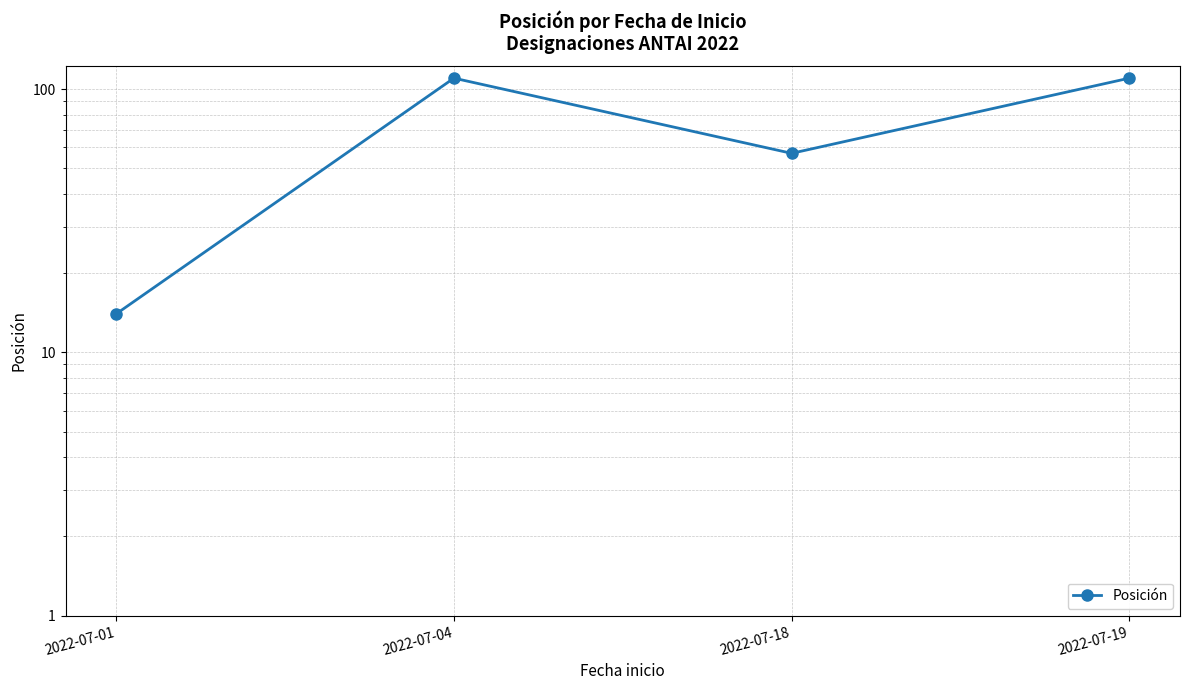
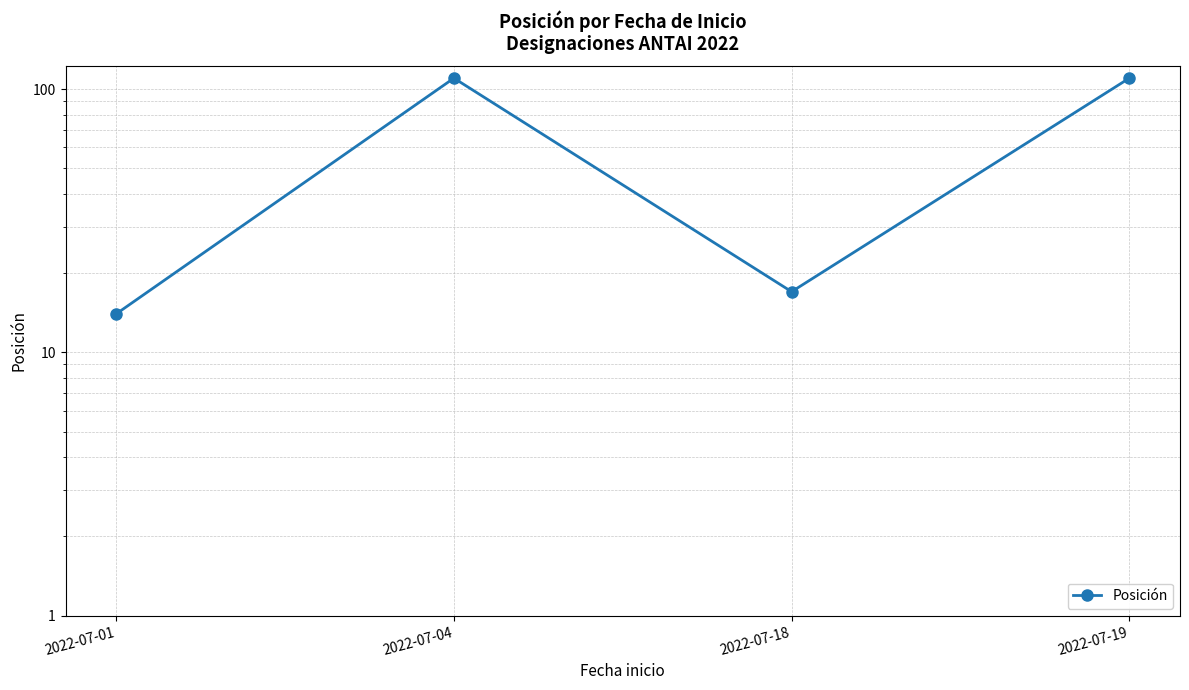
  {
    "2022-07-01": 14,
    "2022-07-04": 110,
-   "2022-07-18": 57,
+   "2022-07-18": 17,
    "2022-07-19": 110
  }
